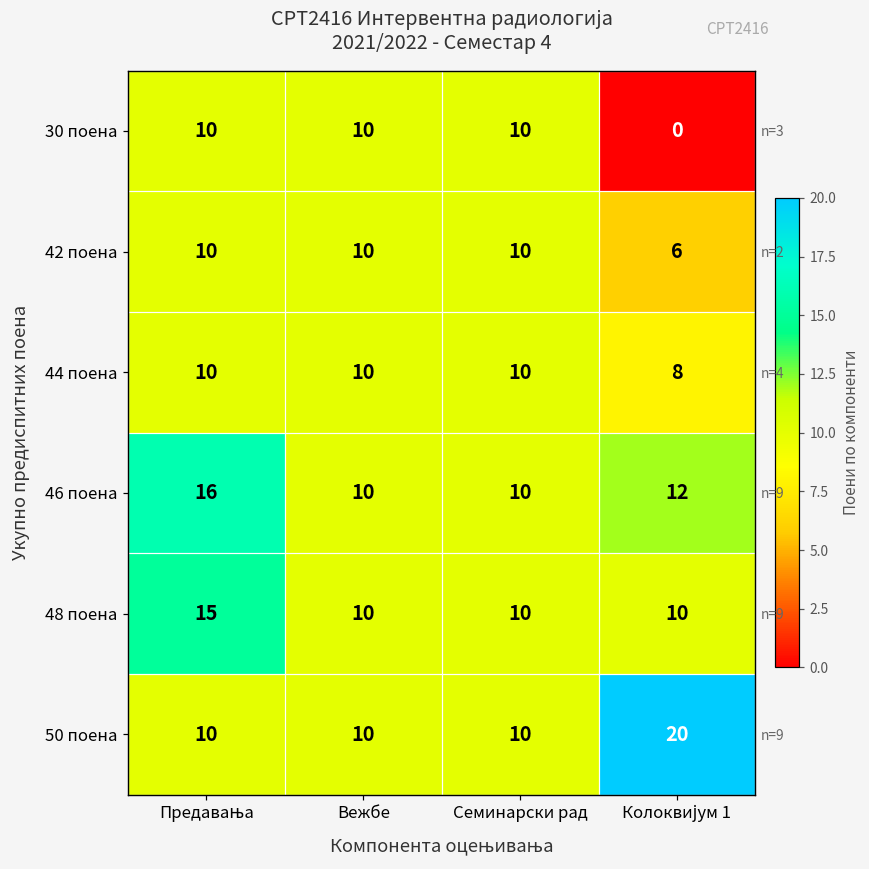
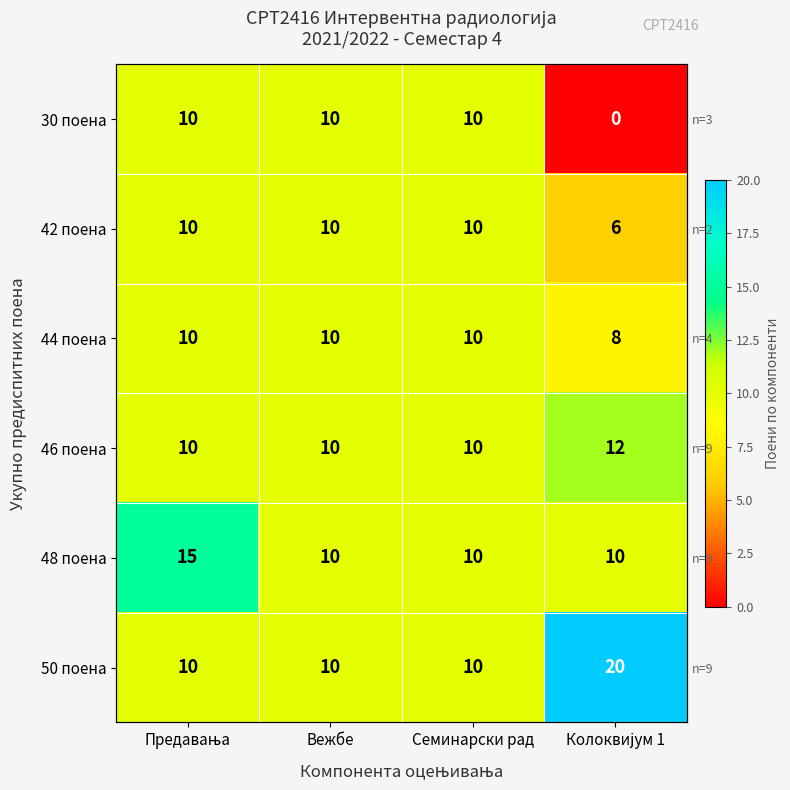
  {
    "30 поена": {
      "Предавања": 10,
      "Вежбе": 10,
      "Семинарски рад": 10,
      "Колоквијум 1": 0
    },
    "42 поена": {
      "Предавања": 10,
      "Вежбе": 10,
      "Семинарски рад": 10,
      "Колоквијум 1": 6
    },
    "44 поена": {
      "Предавања": 10,
      "Вежбе": 10,
      "Семинарски рад": 10,
      "Колоквијум 1": 8
    },
    "46 поена": {
-     "Предавања": 16,
+     "Предавања": 10,
      "Вежбе": 10,
      "Семинарски рад": 10,
      "Колоквијум 1": 12
    },
    "48 поена": {
      "Предавања": 15,
      "Вежбе": 10,
      "Семинарски рад": 10,
      "Колоквијум 1": 10
    },
    "50 поена": {
      "Предавања": 10,
      "Вежбе": 10,
      "Семинарски рад": 10,
      "Колоквијум 1": 20
    }
  }
